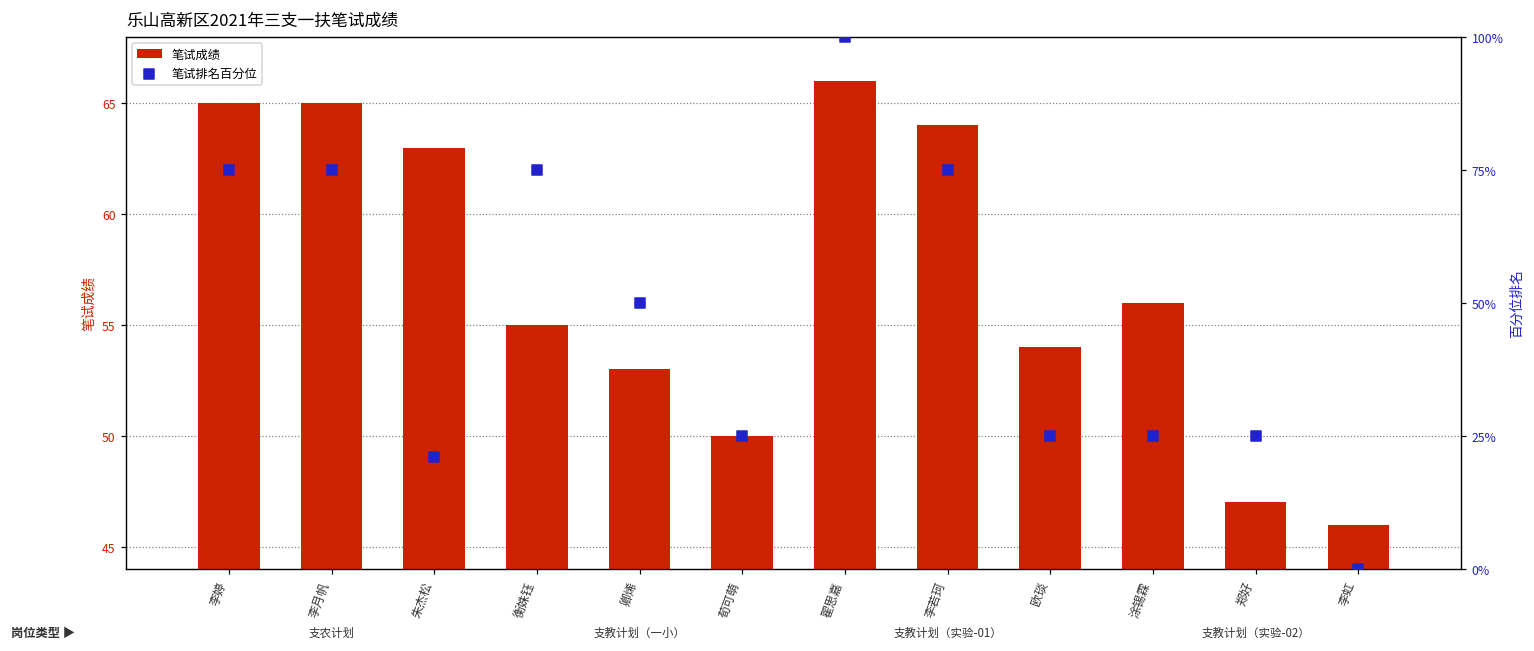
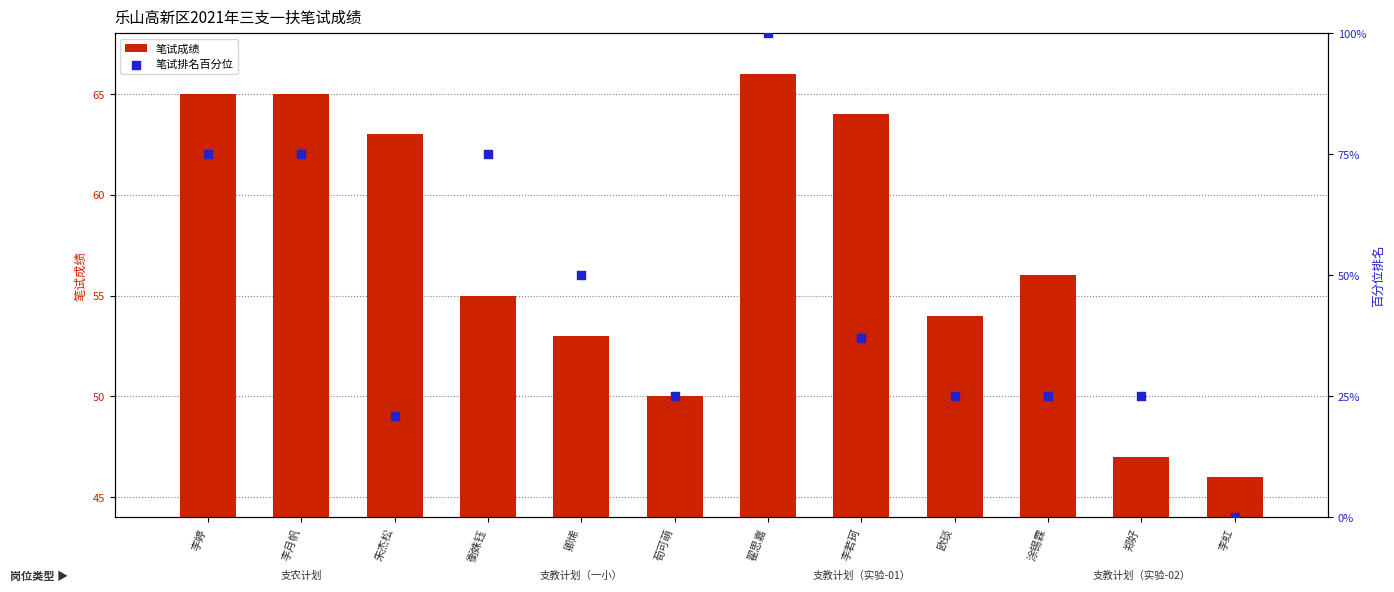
  {
    "笔试成绩": {
      "李婷": "65.0",
      "李月帆": "65.0",
      "朱杰松": "63.0",
      "衡姝钰": "55.0",
      "卿烯": "53.0",
      "荀可萌": "50.0",
      "翟思嘉": "66.0",
      "李若珂": "64.0",
      "欧琰": "54.0",
      "涂锡霖": "56.0",
      "郑好": "47.0",
      "李虹": "46.0"
    },
    "笔试排名百分位": {
-     "李若珂": "75%"
+     "李若珂": "37%"
    }
  }
